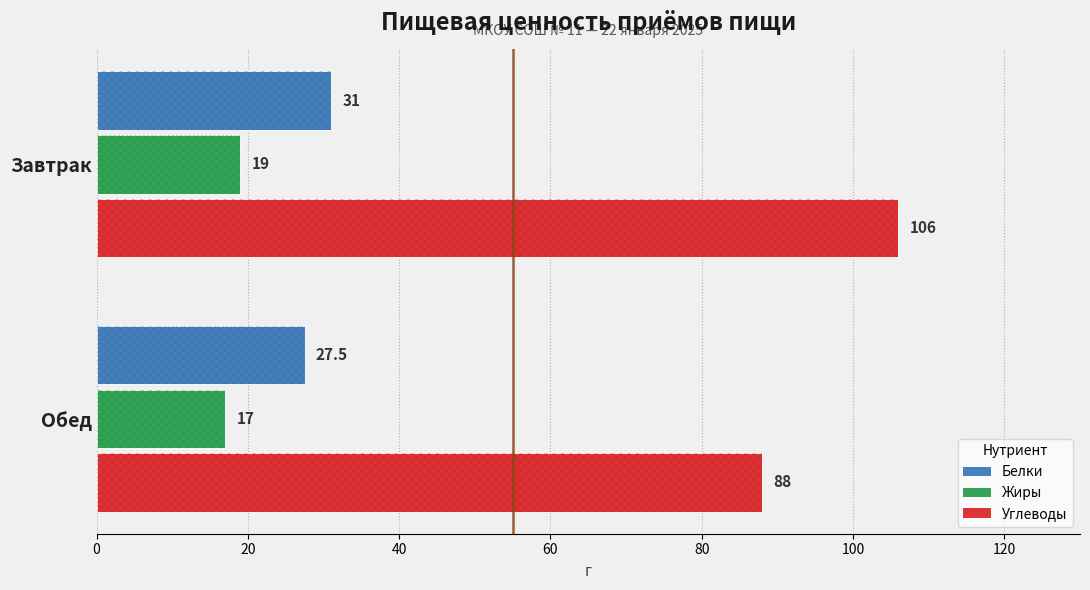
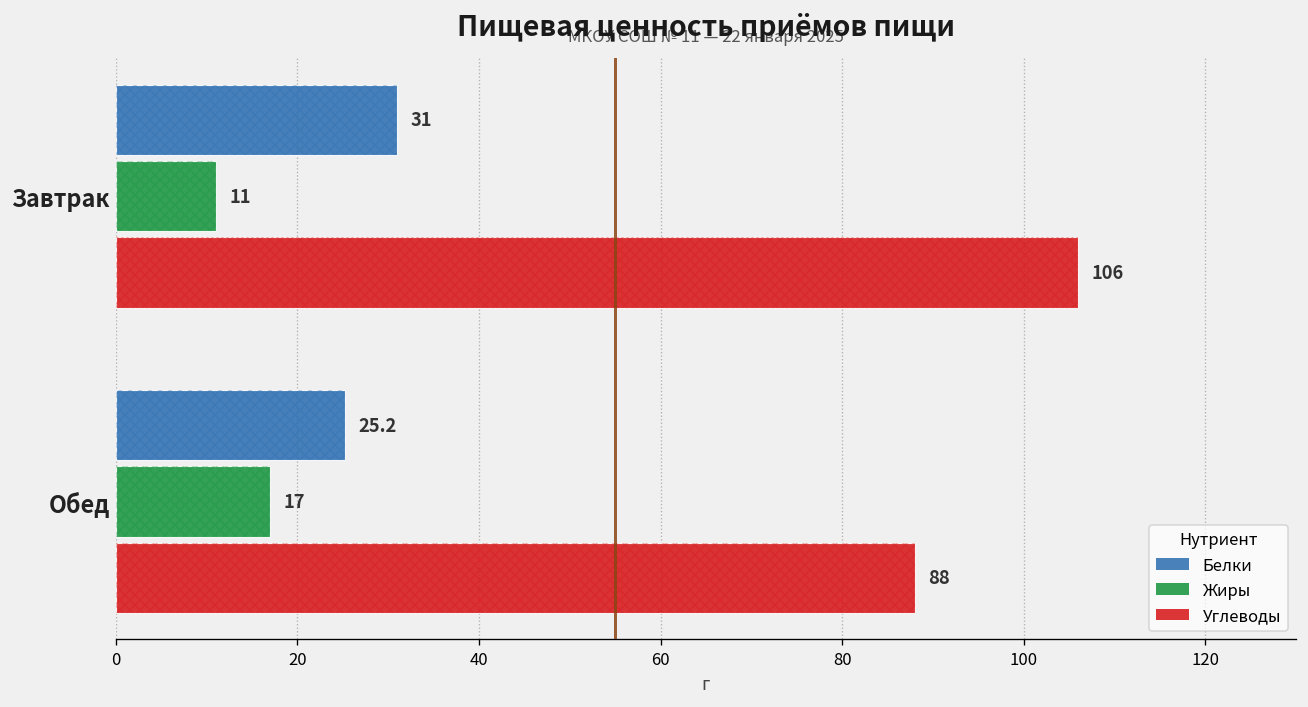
  {
    "Белки": {
      "Завтрак": 31,
-     "Обед": 27.5
+     "Обед": 25.2
    },
    "Жиры": {
-     "Завтрак": 19,
+     "Завтрак": 11,
      "Обед": 17
    },
    "Углеводы": {
      "Завтрак": 106,
      "Обед": 88
    }
  }
